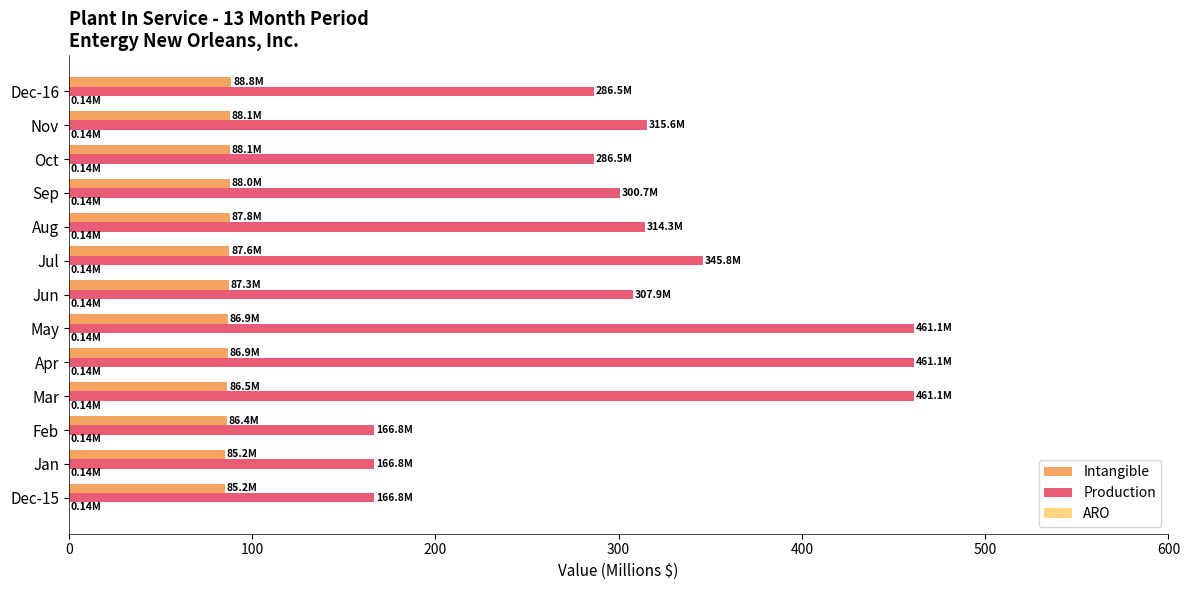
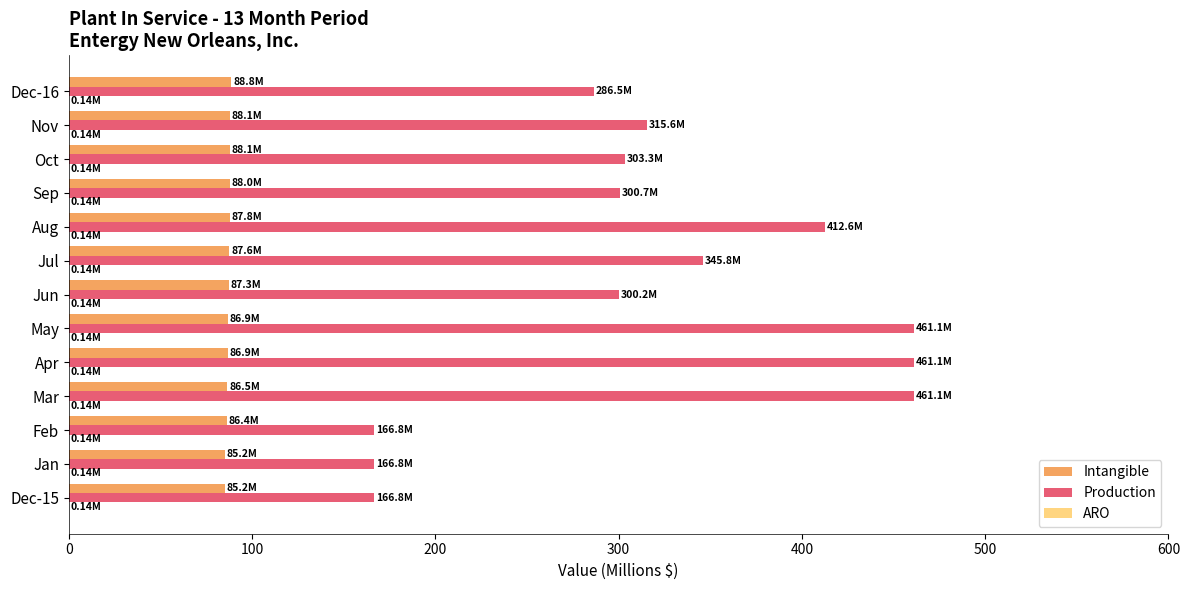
  {
    "Production": {
      "Dec-16": "286.5M",
      "Nov": "315.6M",
-     "Oct": "286.5M",
+     "Oct": "303.3M",
      "Sep": "300.7M",
-     "Aug": "314.3M",
+     "Aug": "412.6M",
      "Jul": "345.8M",
-     "Jun": "307.9M",
+     "Jun": "300.2M",
      "May": "461.1M",
      "Apr": "461.1M",
      "Mar": "461.1M",
      "Feb": "166.8M",
      "Jan": "166.8M",
      "Dec-15": "166.8M"
    }
  }
